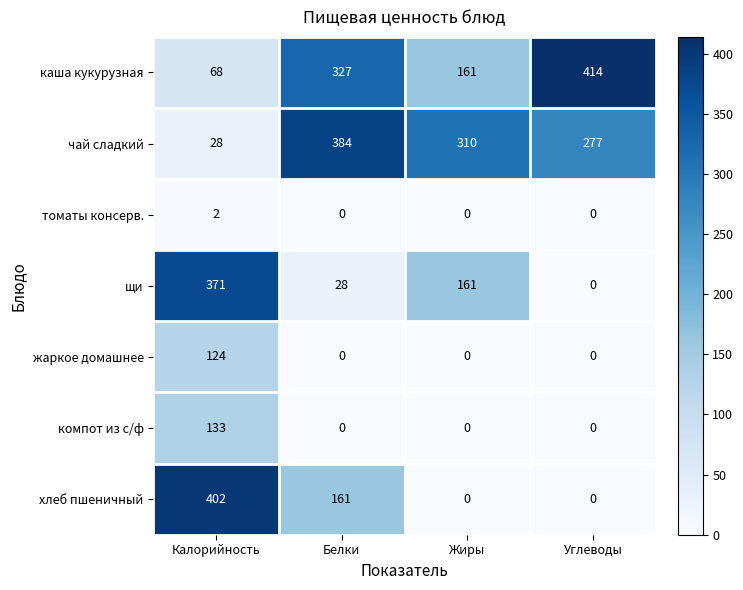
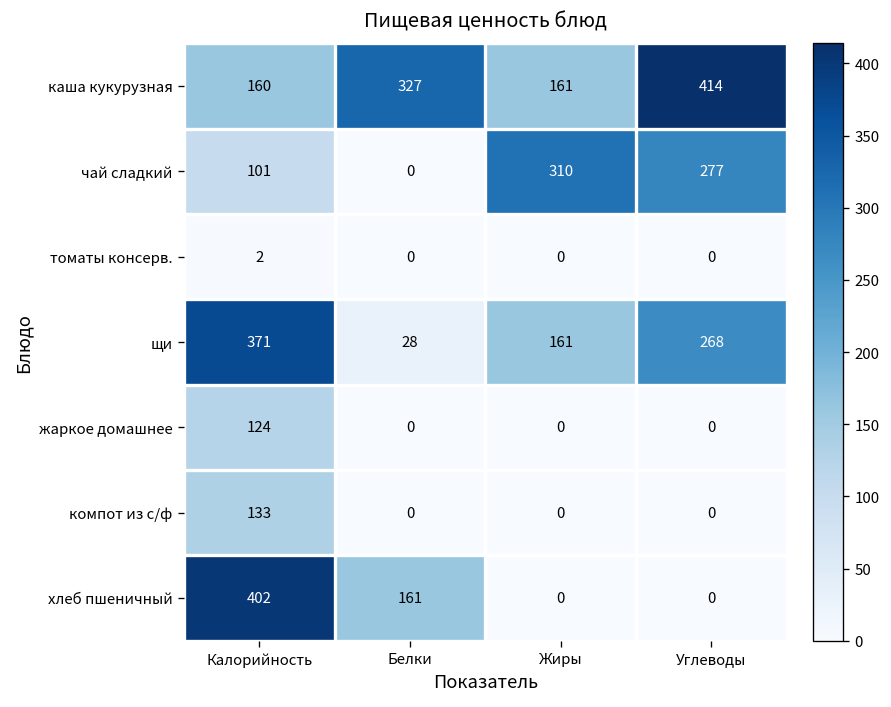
  {
    "каша кукурузная": {
-     "Калорийность": 68,
+     "Калорийность": 160,
      "Белки": 327,
      "Жиры": 161,
      "Углеводы": 414
    },
    "чай сладкий": {
-     "Калорийность": 28,
-     "Белки": 384,
+     "Калорийность": 101,
+     "Белки": 0,
      "Жиры": 310,
      "Углеводы": 277
    },
    "томаты консерв.": {
      "Калорийность": 2,
      "Белки": 0,
      "Жиры": 0,
      "Углеводы": 0
    },
    "щи": {
      "Калорийность": 371,
      "Белки": 28,
      "Жиры": 161,
-     "Углеводы": 0
+     "Углеводы": 268
    },
    "жаркое домашнее": {
      "Калорийность": 124,
      "Белки": 0,
      "Жиры": 0,
      "Углеводы": 0
    },
    "компот из с/ф": {
      "Калорийность": 133,
      "Белки": 0,
      "Жиры": 0,
      "Углеводы": 0
    },
    "хлеб пшеничный": {
      "Калорийность": 402,
      "Белки": 161,
      "Жиры": 0,
      "Углеводы": 0
    }
  }
